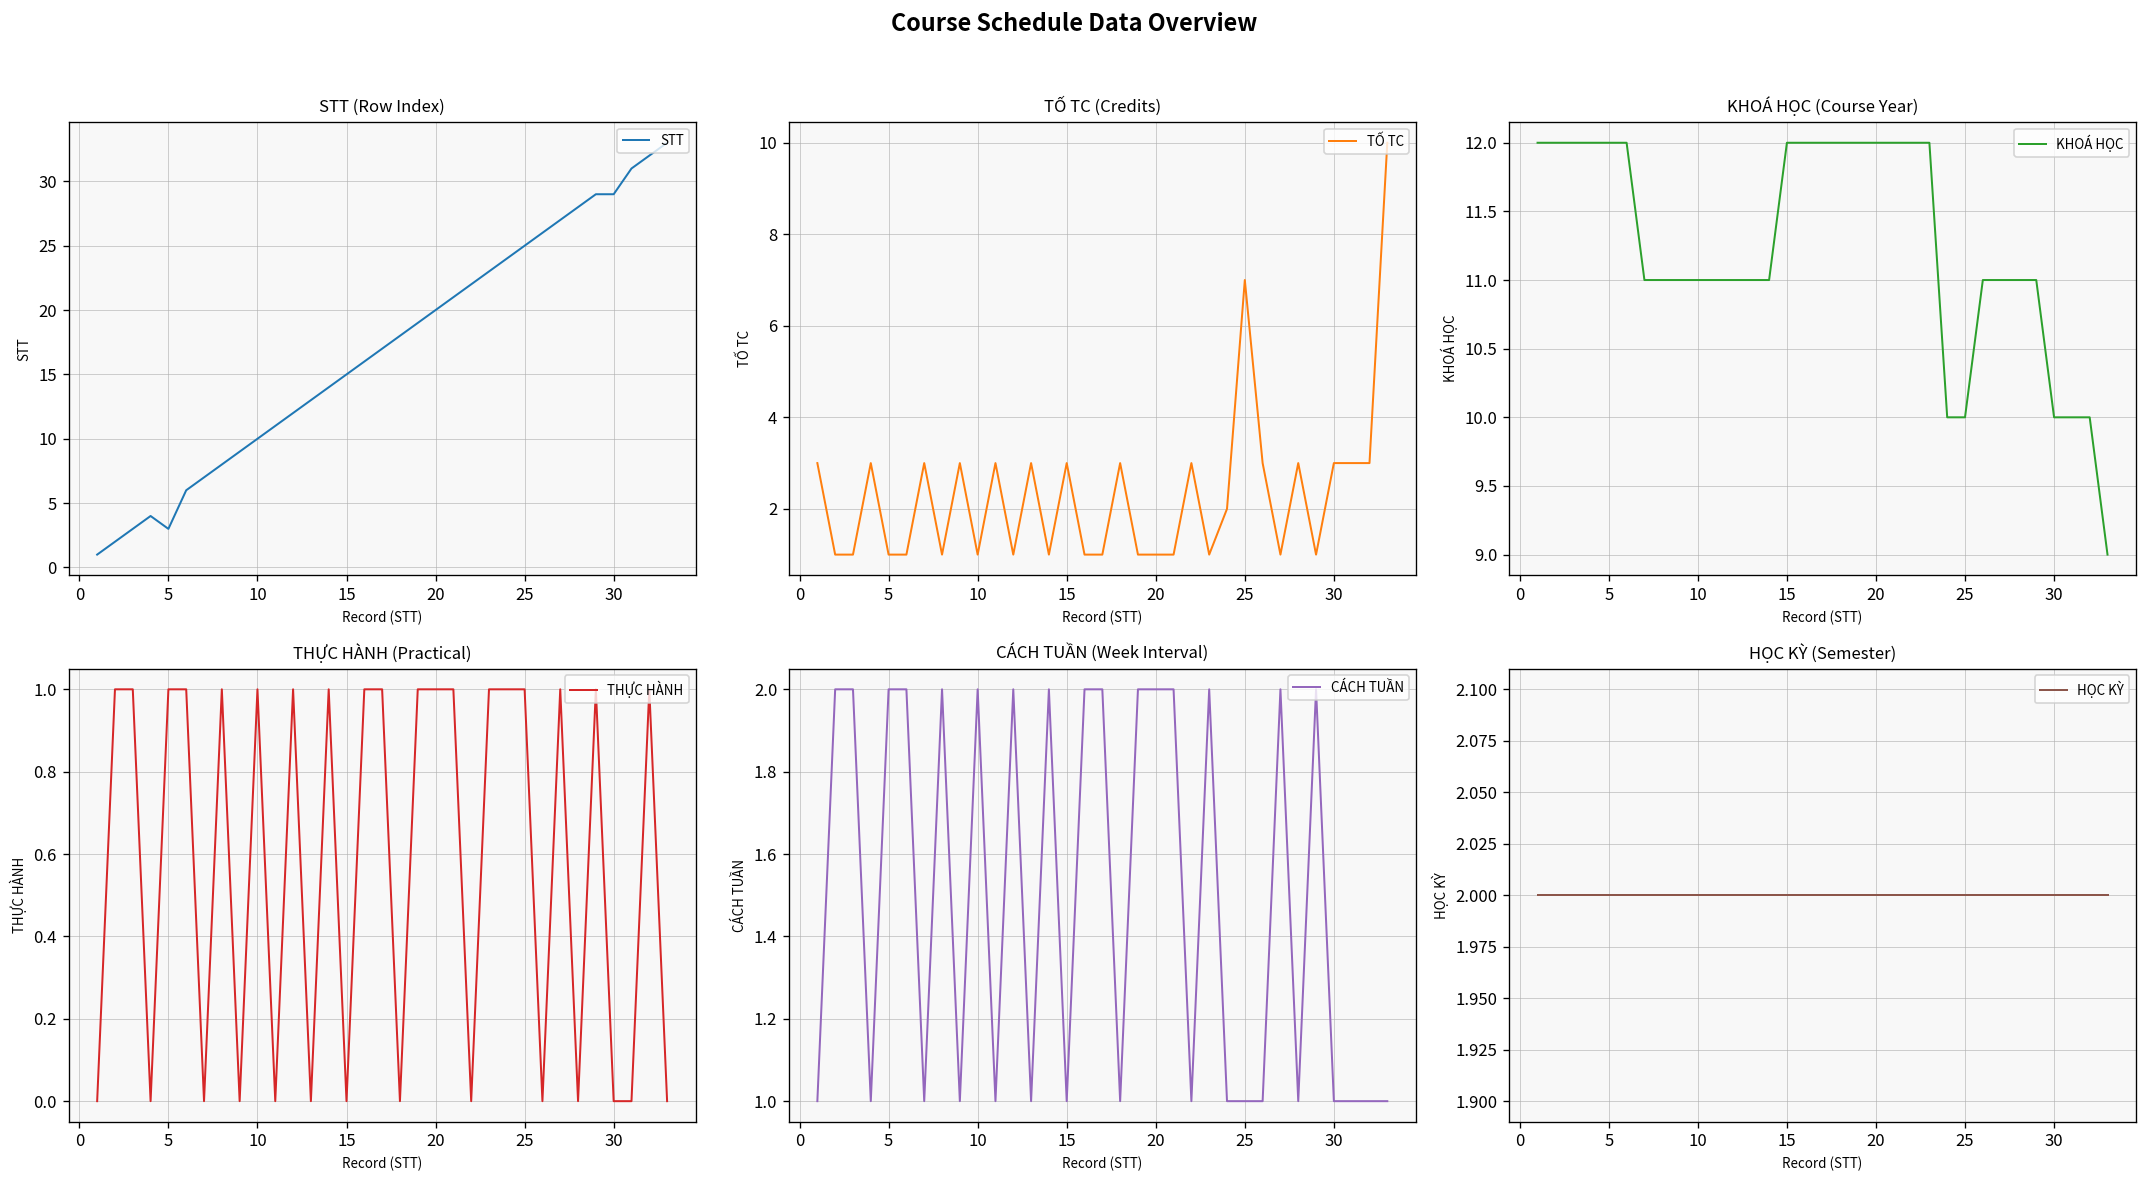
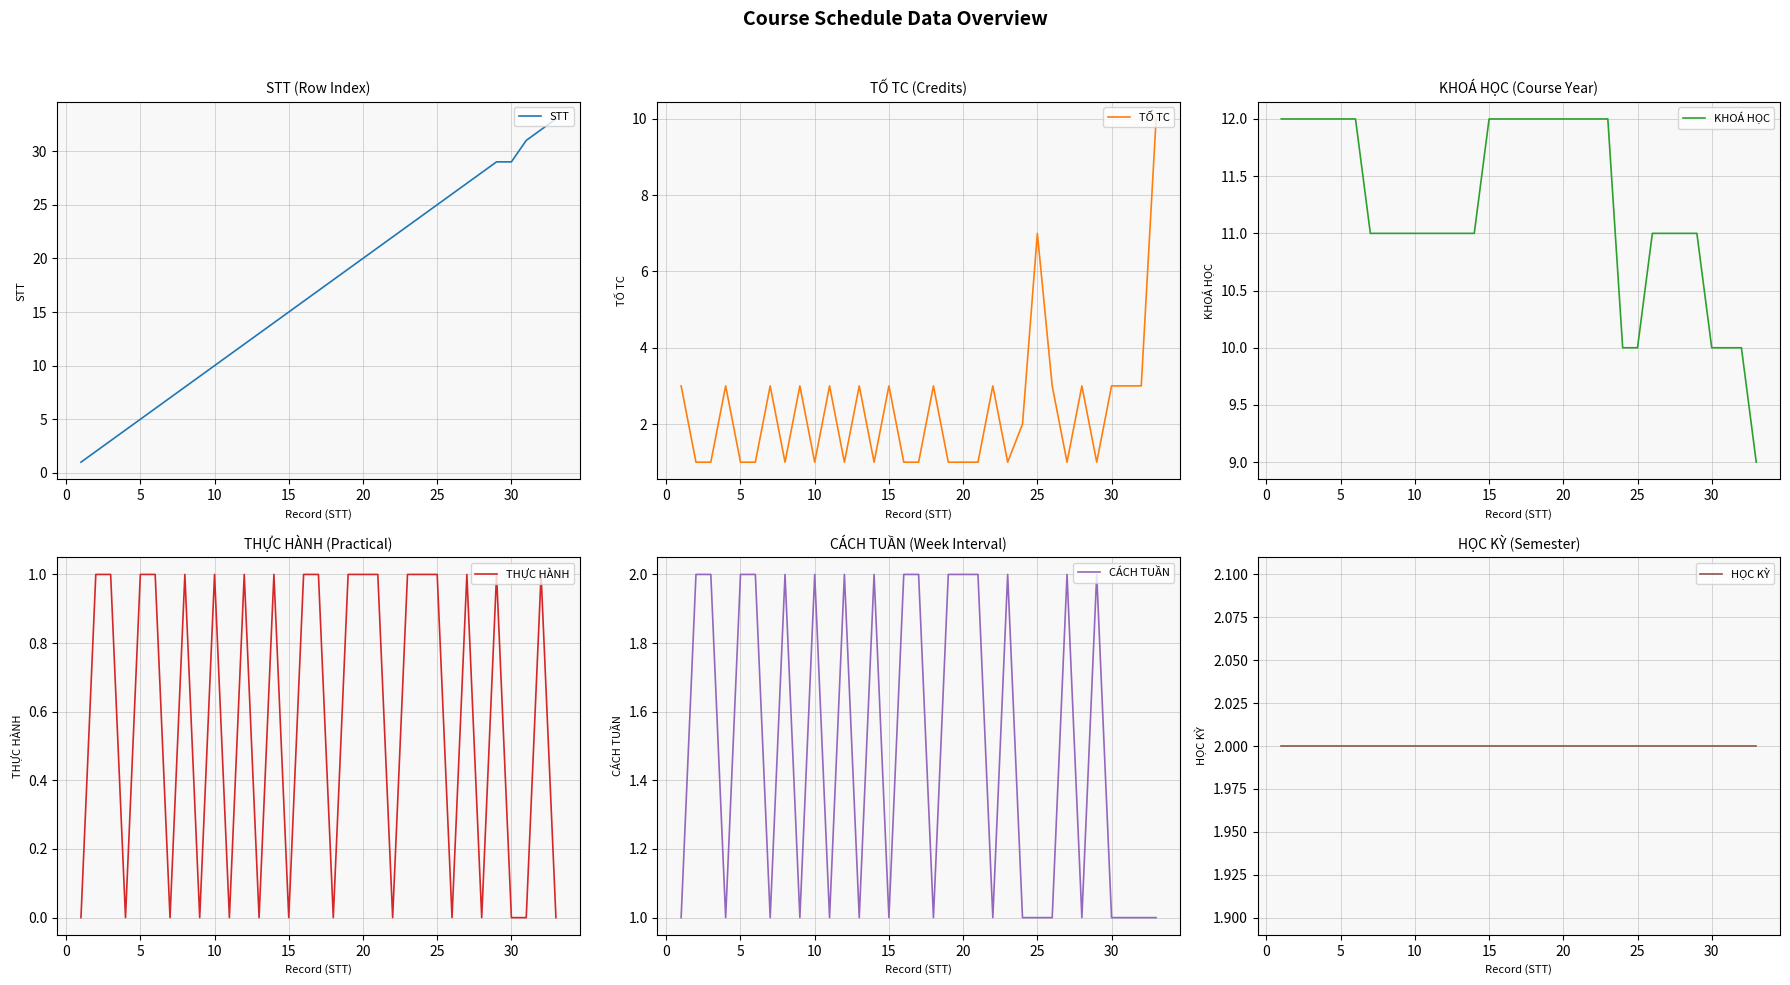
  {
    "STT (Row Index)": {
-     "5": 3,
+     "5": 5,
      "10": 10,
      "15": 15,
      "20": 20,
      "25": 25,
      "30": 29
    },
    "TỐ TC (Credits)": {
      "5": 1.0,
      "10": 1.0,
      "15": 3.0,
      "20": 1.0,
      "25": 7.0,
      "30": 3.0
    },
    "KHOÁ HỌC (Course Year)": {
      "5": 12.00,
      "10": 11.00,
      "15": 12.00,
      "20": 12.00,
      "25": 10.00,
      "30": 10.00
    },
    "THỰC HÀNH (Practical)": {
      "5": 1.00,
      "10": 1.00,
      "15": 0.00,
      "20": 1.00,
      "25": 1.00,
      "30": 0.00
    },
    "CÁCH TUẦN (Week Interval)": {
      "5": 2.00,
      "10": 2.00,
      "15": 1.00,
      "20": 2.00,
      "25": 1.00,
      "30": 1.00
    },
    "HỌC KỲ (Semester)": {
      "5": 2.000,
      "10": 2.000,
      "15": 2.000,
      "20": 2.000,
      "25": 2.000,
      "30": 2.000
    }
  }
